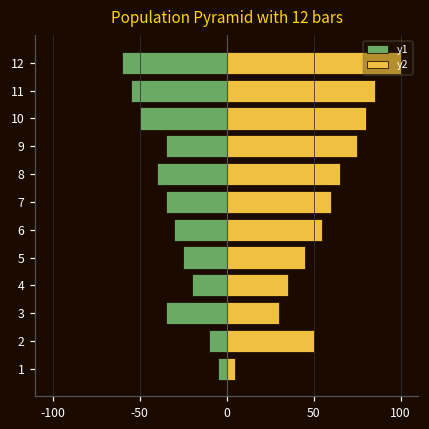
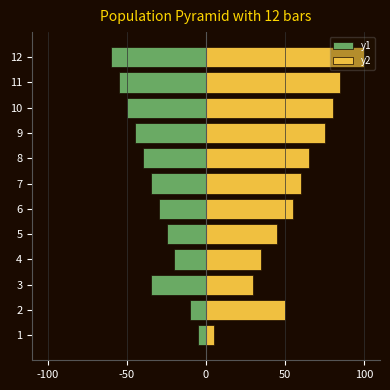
  {
    "y1": {
      "12": -60,
      "11": -55,
      "10": -50,
-     "9": -35,
+     "9": -45,
      "8": -40,
      "7": -35,
      "6": -30,
      "5": -25,
      "4": -20,
      "3": -35,
      "2": -10,
      "1": -5
    },
    "y2": {
      "11": 85,
      "10": 80,
      "9": 75,
      "8": 65,
      "7": 60,
      "6": 55,
      "5": 45,
      "4": 35,
      "3": 30,
      "2": 50,
      "1": 5
    }
  }
